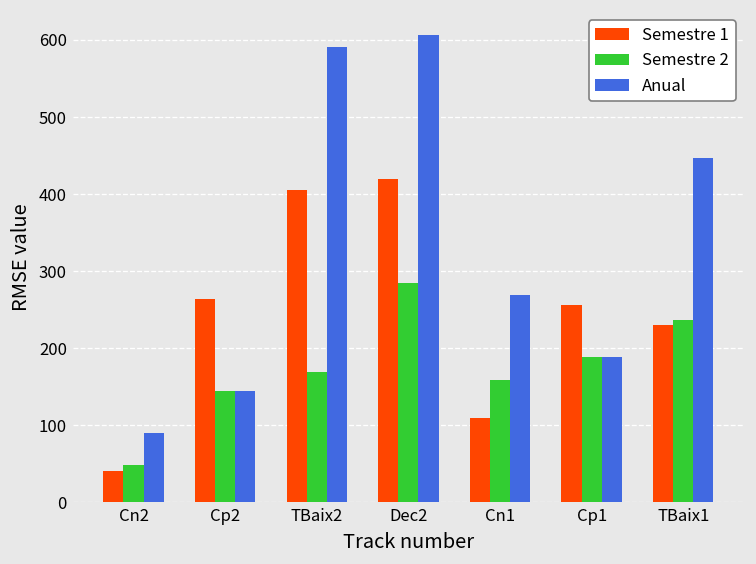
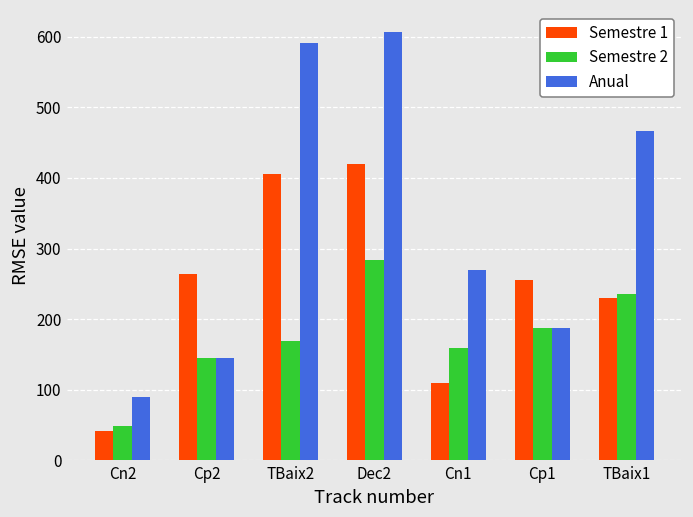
  {
    "Semestre 1": {
      "Cn2": 40,
      "Cp2": 260,
      "TBaix2": 410,
      "Dec2": 420,
      "Cn1": 110,
      "Cp1": 260,
      "TBaix1": 230
    },
    "Semestre 2": {
      "Cn2": 50,
      "Cp2": 150,
      "TBaix2": 170,
      "Dec2": 280,
      "Cn1": 160,
      "Cp1": 190,
      "TBaix1": 240
    },
    "Anual": {
      "Cn2": 90,
      "Cp2": 150,
      "TBaix2": 590,
      "Dec2": 610,
      "Cn1": 270,
      "Cp1": 190,
-     "TBaix1": 450
+     "TBaix1": 470
    }
  }
